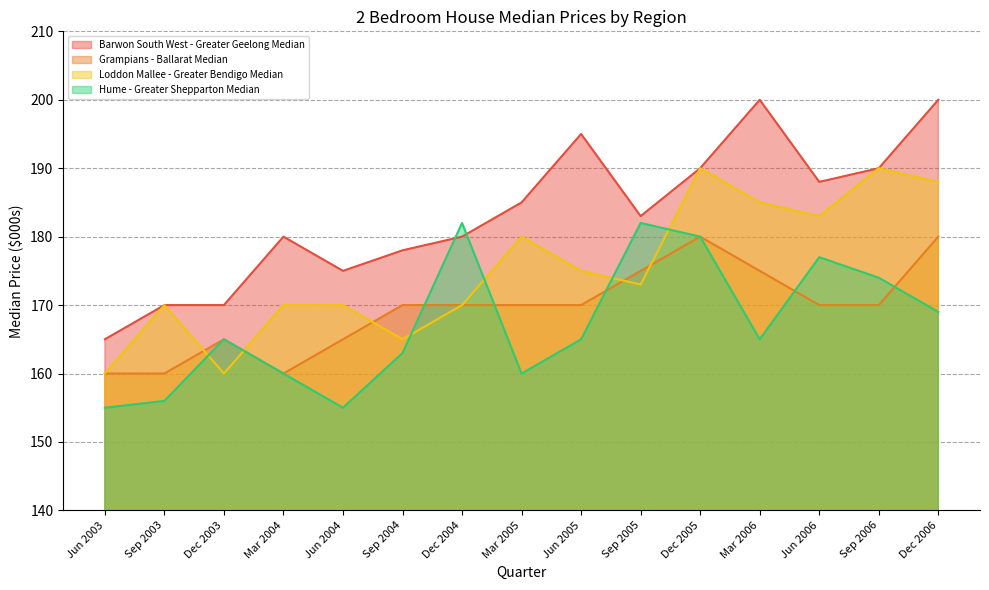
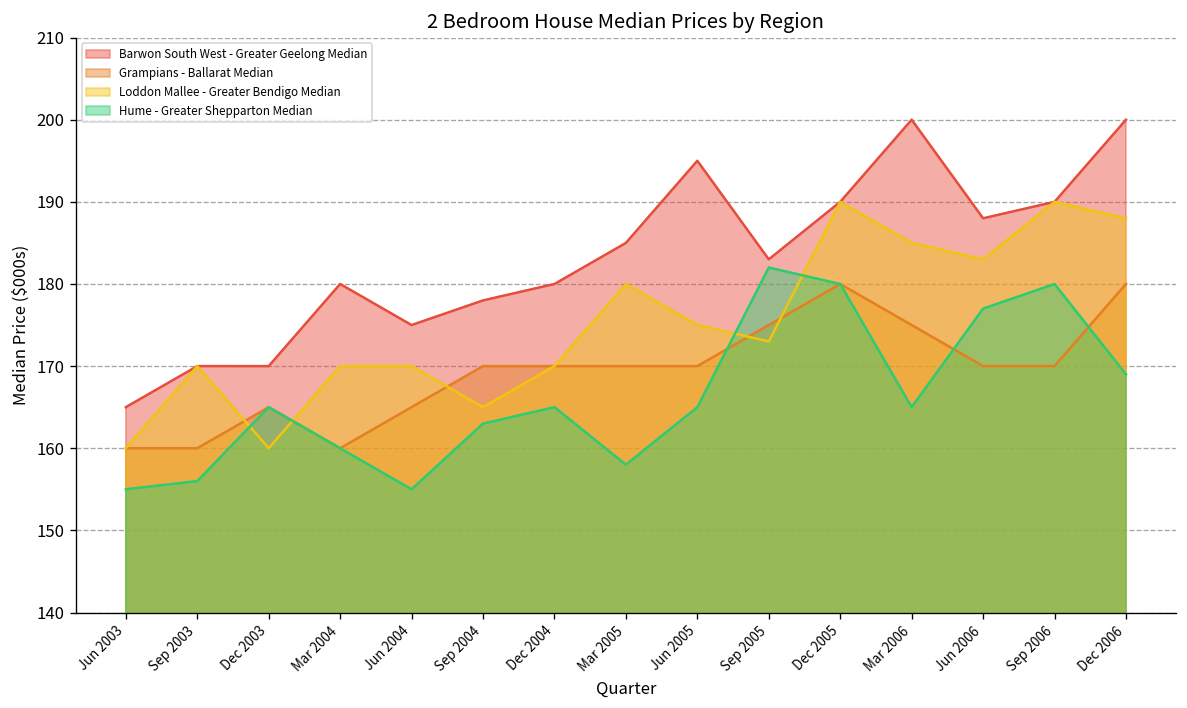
  {
    "Hume - Greater Shepparton Median": {
      "Jun 2003": 155,
      "Sep 2003": 156,
      "Jun 2004": 155,
      "Sep 2004": 163,
-     "Dec 2004": 182,
-     "Mar 2005": 160,
+     "Dec 2004": 165,
+     "Mar 2005": 158,
      "Jun 2005": 165,
      "Sep 2005": 182,
      "Mar 2006": 165,
      "Jun 2006": 177,
-     "Sep 2006": 174,
+     "Sep 2006": 180,
      "Dec 2006": 169
    }
  }
